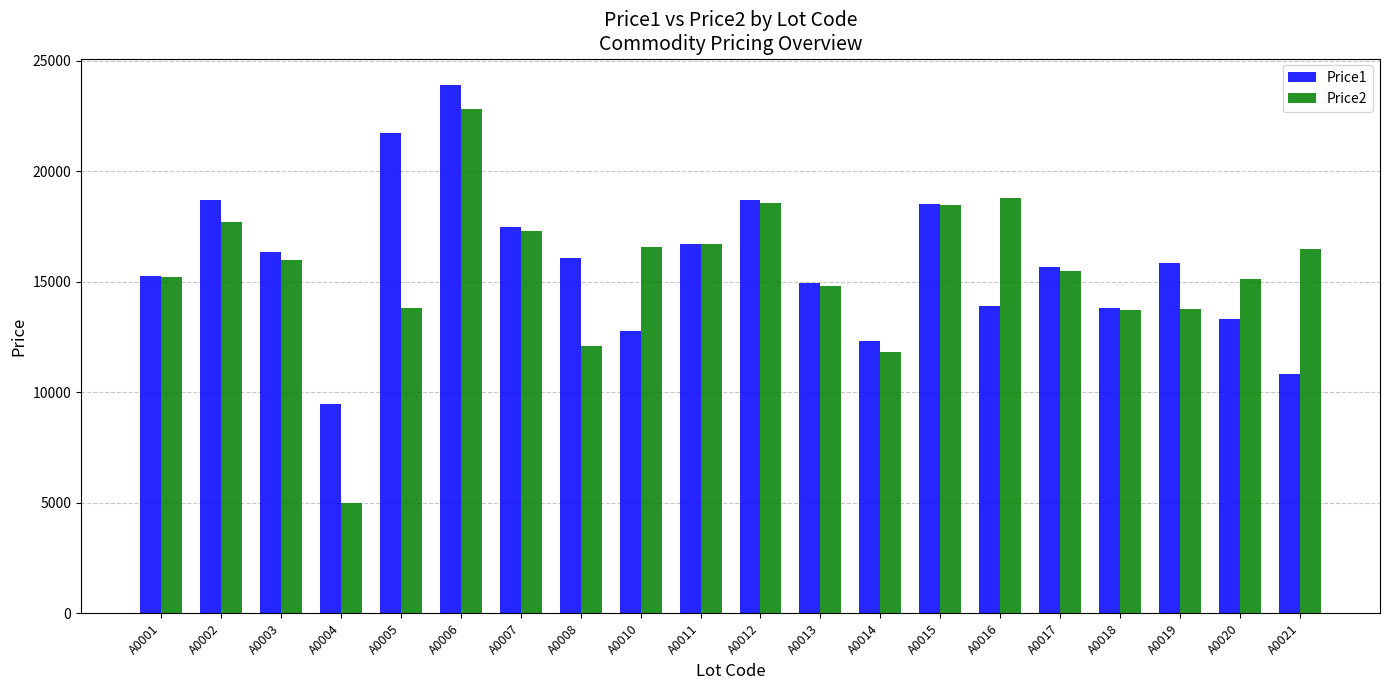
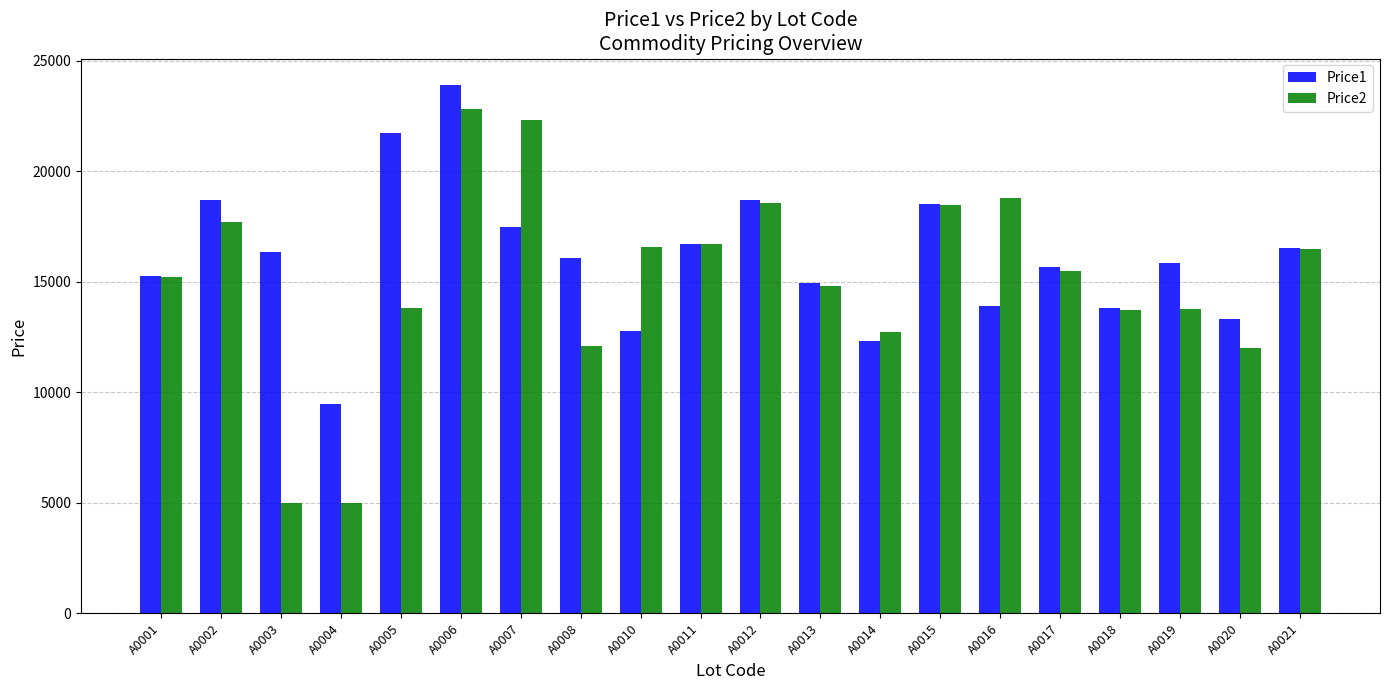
  {
    "Price1": {
      "A0001": 15300,
      "A0002": 18700,
      "A0003": 16300,
      "A0004": 9500,
      "A0005": 21700,
      "A0006": 23900,
      "A0007": 17500,
      "A0008": 16100,
      "A0010": 12800,
      "A0011": 16700,
      "A0012": 18700,
      "A0013": 14900,
      "A0014": 12300,
      "A0015": 18500,
      "A0016": 13900,
      "A0017": 15700,
      "A0018": 13800,
      "A0019": 15900,
      "A0020": 13300,
-     "A0021": 10800
+     "A0021": 16500
    },
    "Price2": {
      "A0001": 15200,
      "A0002": 17700,
-     "A0003": 16000,
+     "A0003": 5000,
      "A0004": 5000,
      "A0005": 13800,
      "A0006": 22800,
-     "A0007": 17300,
+     "A0007": 22300,
      "A0008": 12100,
      "A0010": 16600,
      "A0011": 16700,
      "A0012": 18600,
      "A0013": 14800,
-     "A0014": 11800,
+     "A0014": 12700,
      "A0015": 18500,
      "A0016": 18800,
      "A0017": 15500,
      "A0018": 13700,
      "A0019": 13800,
-     "A0020": 15100,
+     "A0020": 12000,
      "A0021": 16500
    }
  }
